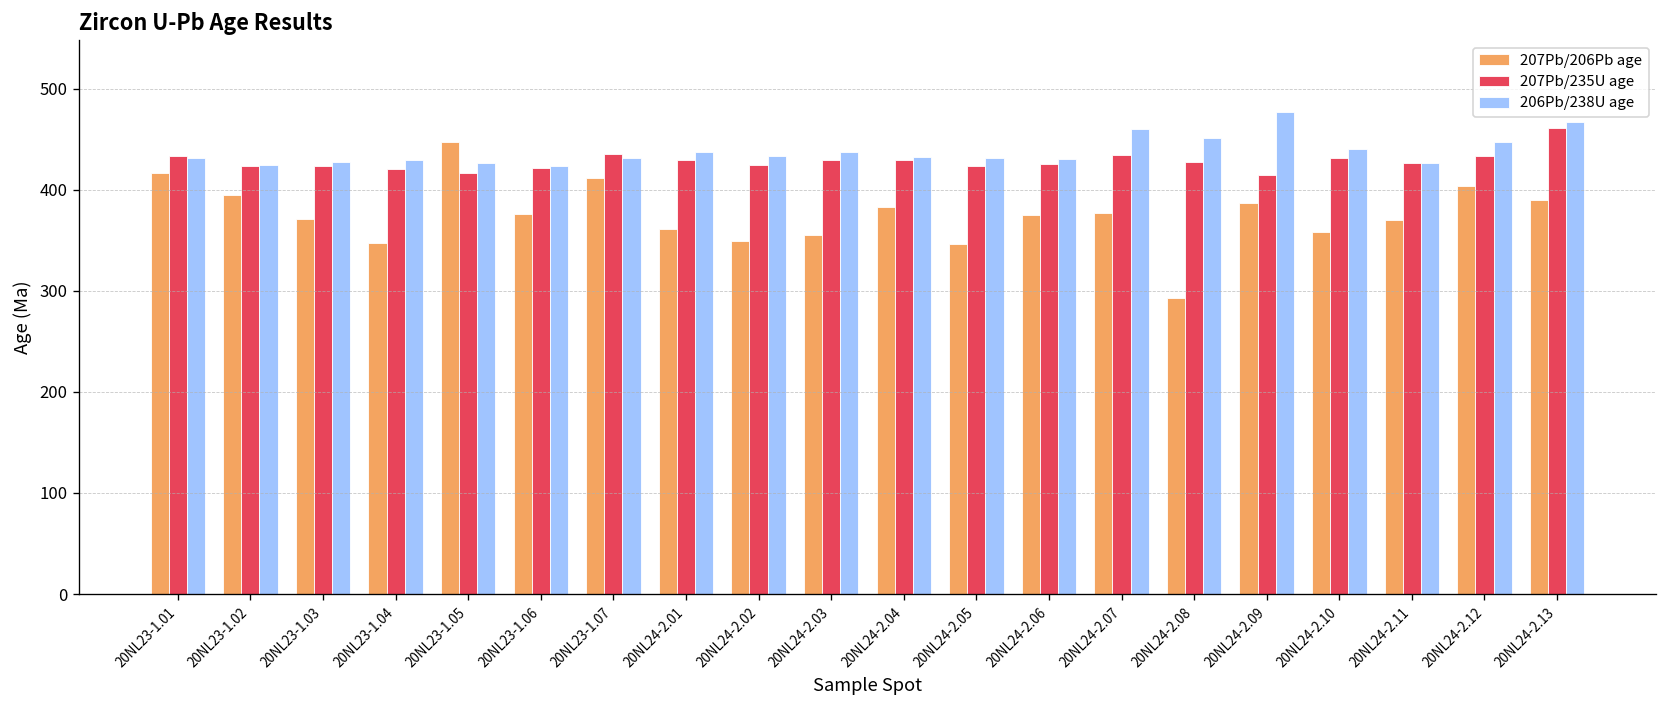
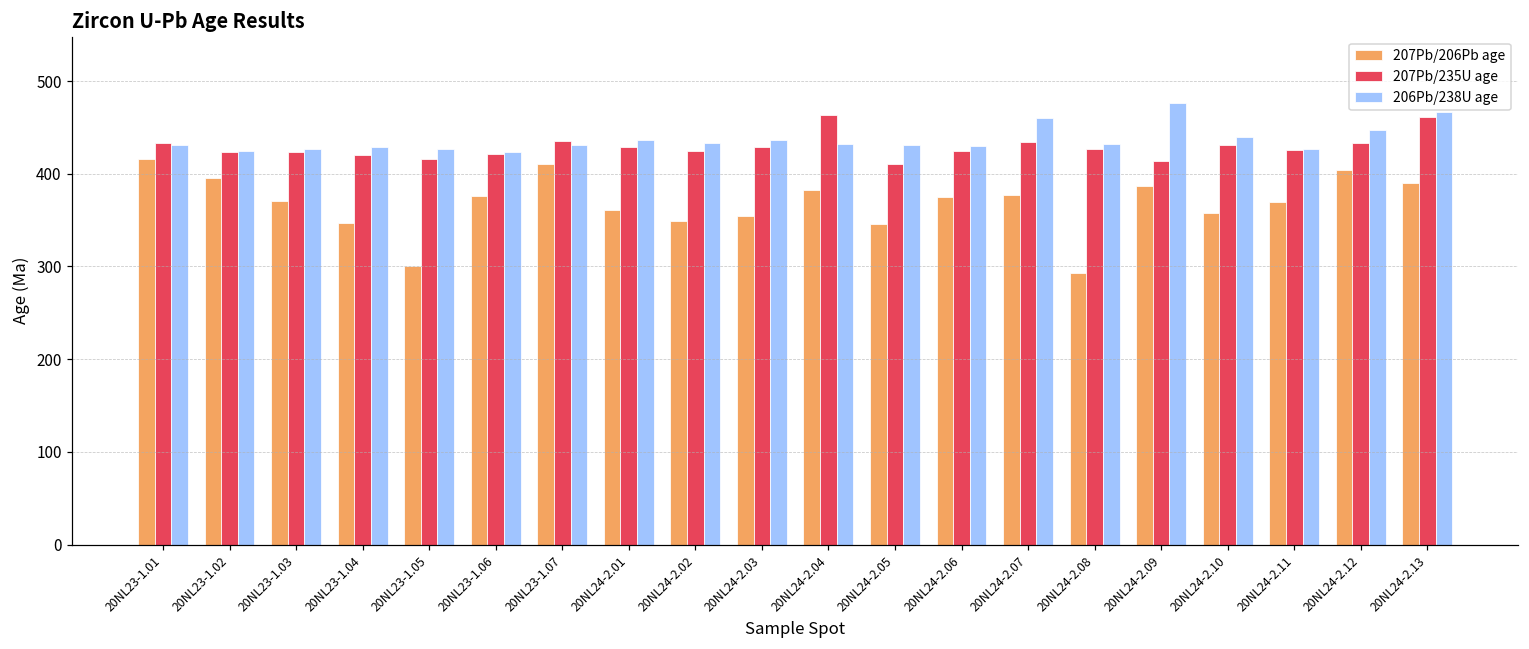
  {
    "207Pb/206Pb age": {
      "20NL23-1.01": 420,
      "20NL23-1.02": 400,
      "20NL23-1.03": 370,
      "20NL23-1.04": 350,
-     "20NL23-1.05": 450,
+     "20NL23-1.05": 300,
      "20NL23-1.06": 380,
      "20NL23-1.07": 410,
      "20NL24-2.01": 360,
      "20NL24-2.02": 350,
      "20NL24-2.03": 360,
      "20NL24-2.04": 380,
      "20NL24-2.05": 350,
      "20NL24-2.06": 380,
      "20NL24-2.07": 380,
      "20NL24-2.08": 290,
      "20NL24-2.09": 390,
      "20NL24-2.10": 360,
      "20NL24-2.11": 370,
      "20NL24-2.12": 400,
      "20NL24-2.13": 390
    },
    "207Pb/235U age": {
      "20NL23-1.01": 430,
      "20NL23-1.02": 420,
      "20NL23-1.03": 420,
      "20NL23-1.04": 420,
      "20NL23-1.05": 420,
      "20NL23-1.06": 420,
      "20NL23-1.07": 440,
      "20NL24-2.01": 430,
      "20NL24-2.02": 420,
      "20NL24-2.03": 430,
-     "20NL24-2.04": 430,
-     "20NL24-2.05": 420,
+     "20NL24-2.04": 460,
+     "20NL24-2.05": 410,
      "20NL24-2.06": 430,
      "20NL24-2.07": 430,
      "20NL24-2.08": 430,
      "20NL24-2.09": 410,
      "20NL24-2.10": 430,
      "20NL24-2.11": 430,
      "20NL24-2.12": 430,
      "20NL24-2.13": 460
    },
    "206Pb/238U age": {
      "20NL23-1.01": 430,
      "20NL23-1.02": 420,
      "20NL23-1.03": 430,
      "20NL23-1.04": 430,
      "20NL23-1.05": 430,
      "20NL23-1.06": 420,
      "20NL23-1.07": 430,
      "20NL24-2.01": 440,
      "20NL24-2.02": 430,
      "20NL24-2.03": 440,
      "20NL24-2.04": 430,
      "20NL24-2.05": 430,
      "20NL24-2.06": 430,
      "20NL24-2.07": 460,
-     "20NL24-2.08": 450,
+     "20NL24-2.08": 430,
      "20NL24-2.09": 480,
      "20NL24-2.10": 440,
      "20NL24-2.11": 430,
      "20NL24-2.12": 450,
      "20NL24-2.13": 470
    }
  }
